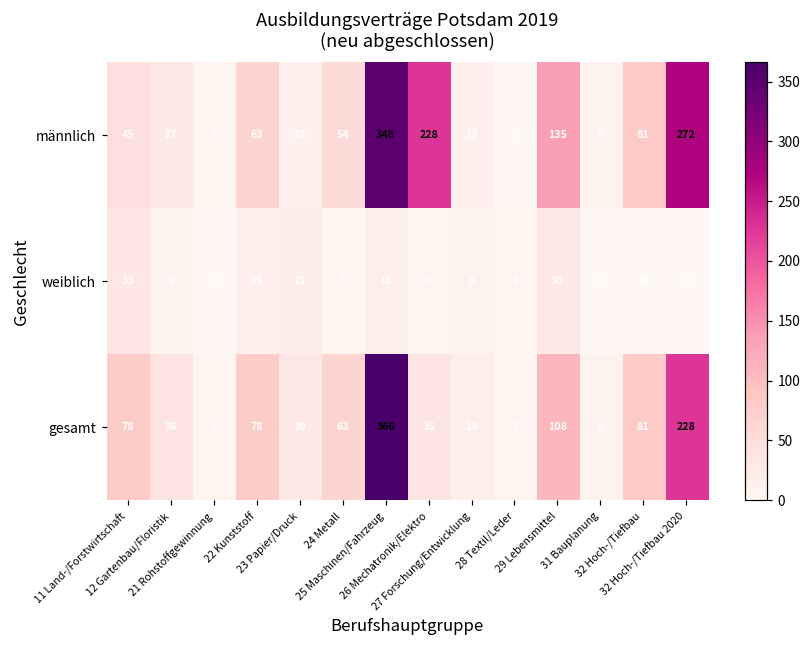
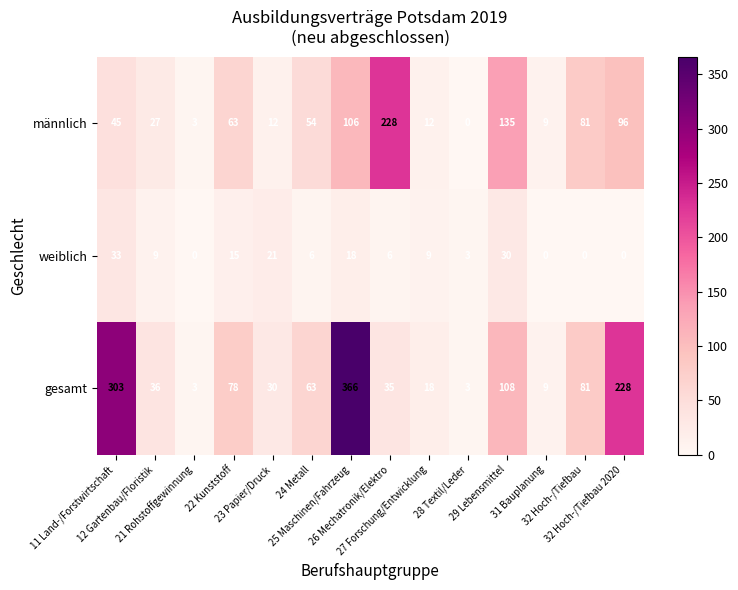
  {
    "männlich": {
-     "25 Maschinen/Fahrzeug": 348,
+     "25 Maschinen/Fahrzeug": 106,
      "26 Mechatronik/Elektro": 228,
      "29 Lebensmittel": 135,
      "32 Hoch-/Tiefbau": 81,
-     "32 Hoch-/Tiefbau 2020": 272
+     "32 Hoch-/Tiefbau 2020": 96
    },
    "gesamt": {
-     "11 Land-/Forstwirtschaft": 78,
+     "11 Land-/Forstwirtschaft": 303,
      "22 Kunststoff": 78,
      "25 Maschinen/Fahrzeug": 366,
      "29 Lebensmittel": 108,
      "32 Hoch-/Tiefbau": 81,
      "32 Hoch-/Tiefbau 2020": 228
    }
  }
